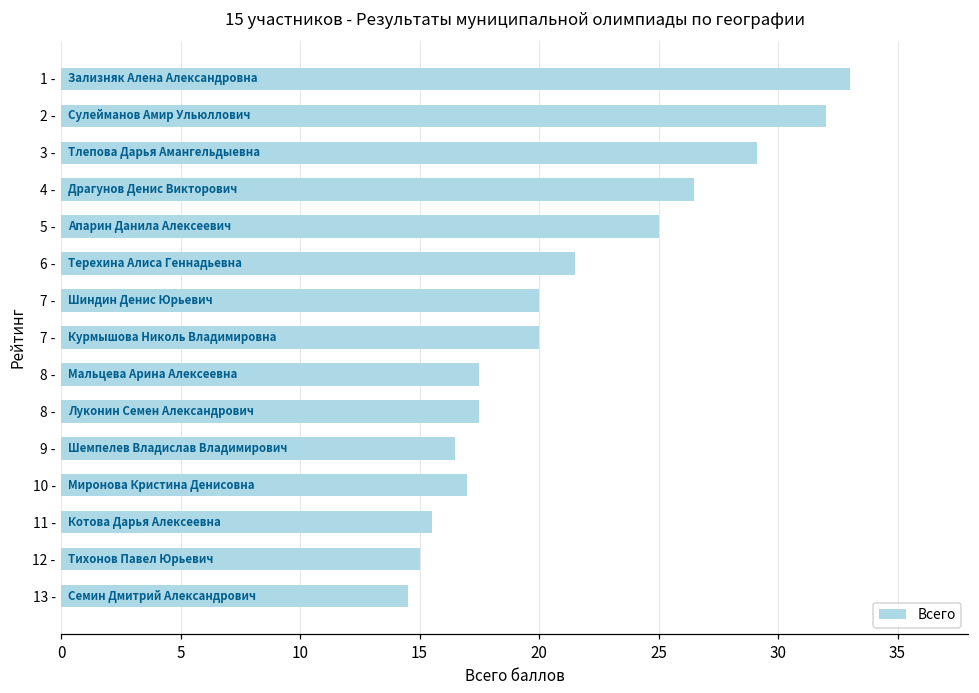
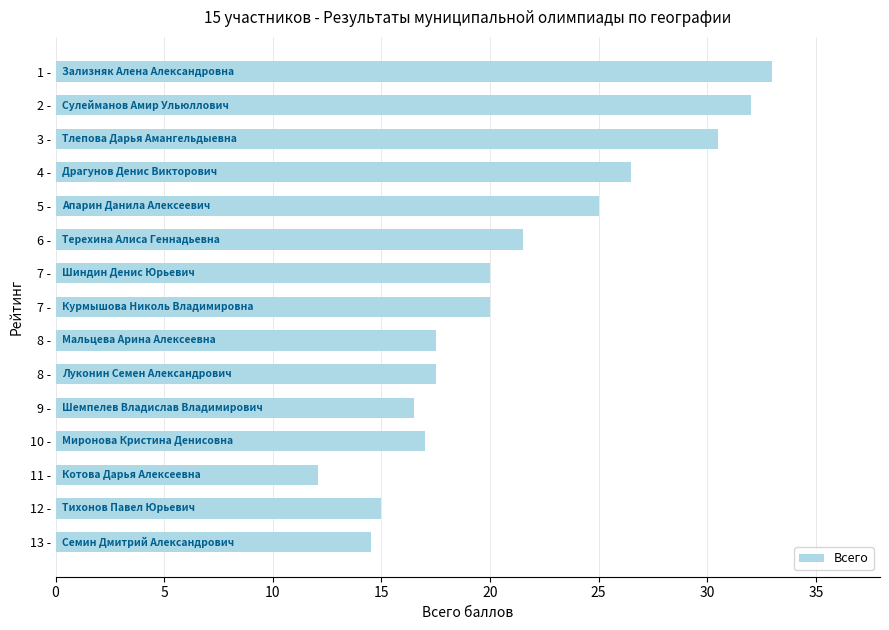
  {
    "1 -": 33.0,
    "2 -": 32.0,
-   "3 -": 29.1,
+   "3 -": 30.5,
    "4 -": 26.5,
    "5 -": 25.0,
    "6 -": 21.5,
    "9 -": 16.5,
    "10 -": 17.0,
-   "11 -": 15.5,
+   "11 -": 12.1,
    "12 -": 15.0,
    "13 -": 14.5
  }
